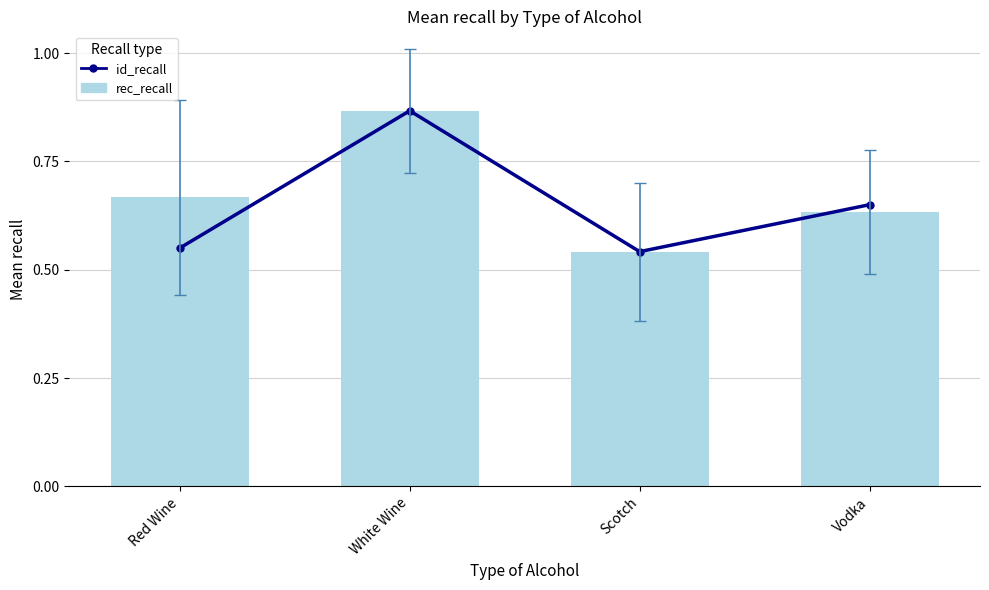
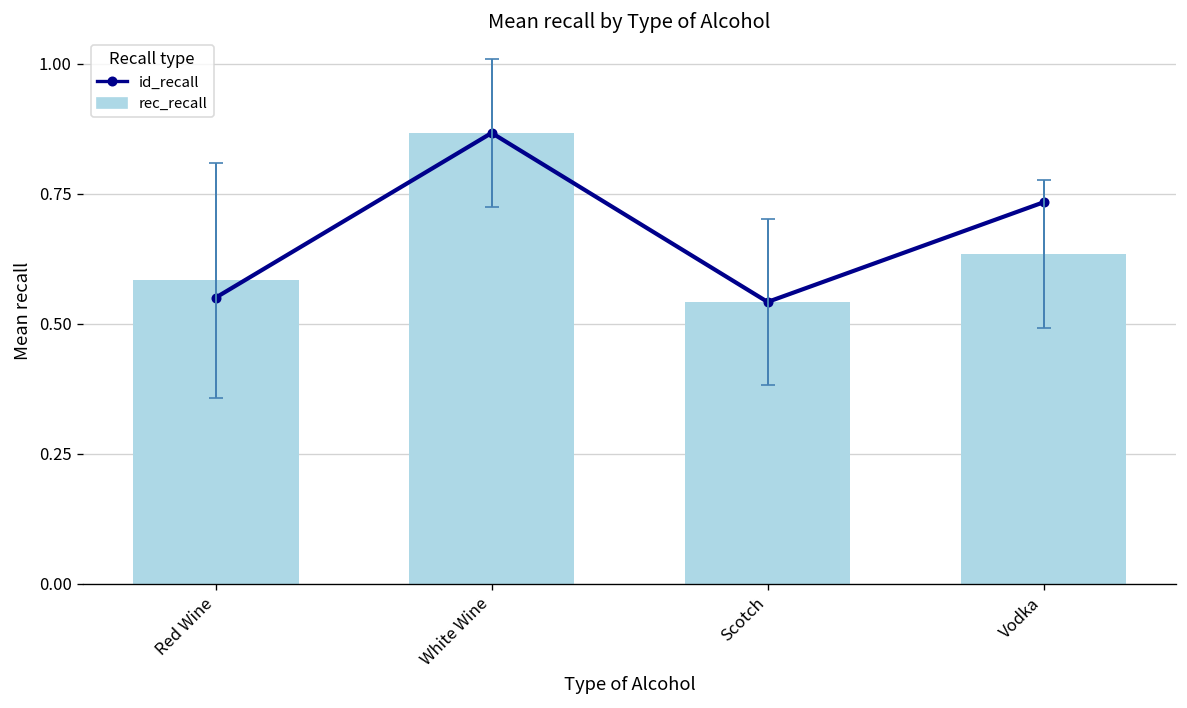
  {
    "rec_recall": {
-     "Red Wine": 0.67,
+     "Red Wine": 0.58,
      "White Wine": 0.87,
      "Scotch": 0.54,
      "Vodka": 0.63
    },
    "id_recall": {
      "Red Wine": 0.55,
      "White Wine": 0.87,
      "Scotch": 0.54,
-     "Vodka": 0.65
+     "Vodka": 0.73
    }
  }
